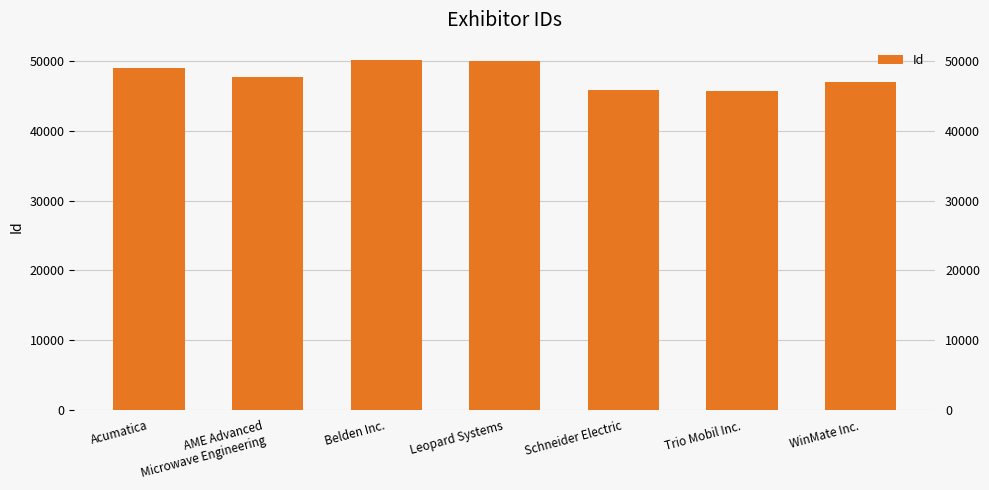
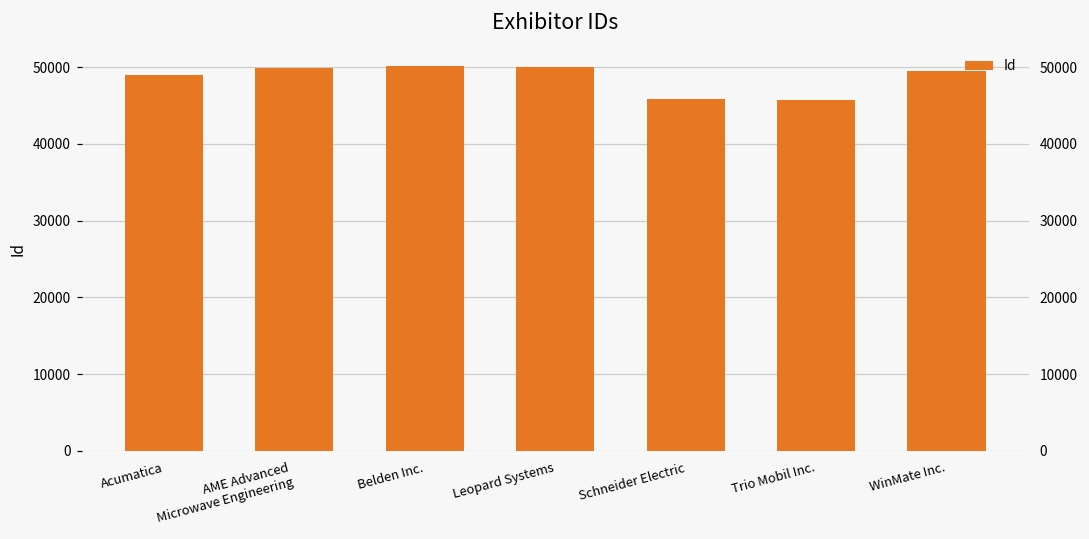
  {
    "Acumatica": 49000,
-   "AME Advanced Microwave Engineering": 48000,
+   "AME Advanced Microwave Engineering": 50000,
    "Belden Inc.": 50000,
    "Leopard Systems": 50000,
    "Schneider Electric": 46000,
    "Trio Mobil Inc.": 46000,
-   "WinMate Inc.": 47000
+   "WinMate Inc.": 50000
  }
